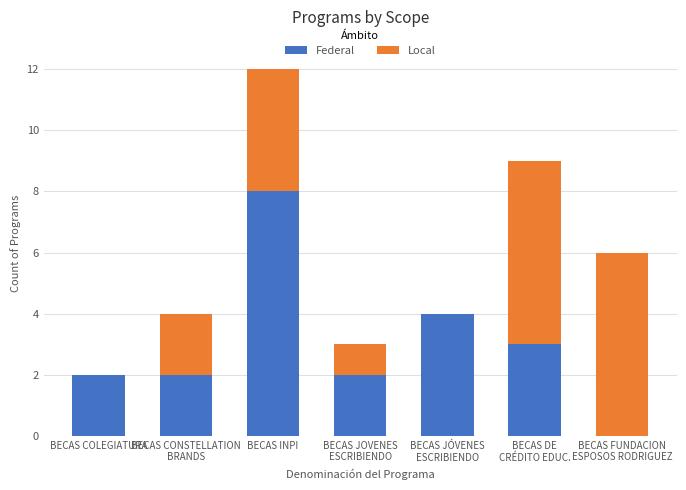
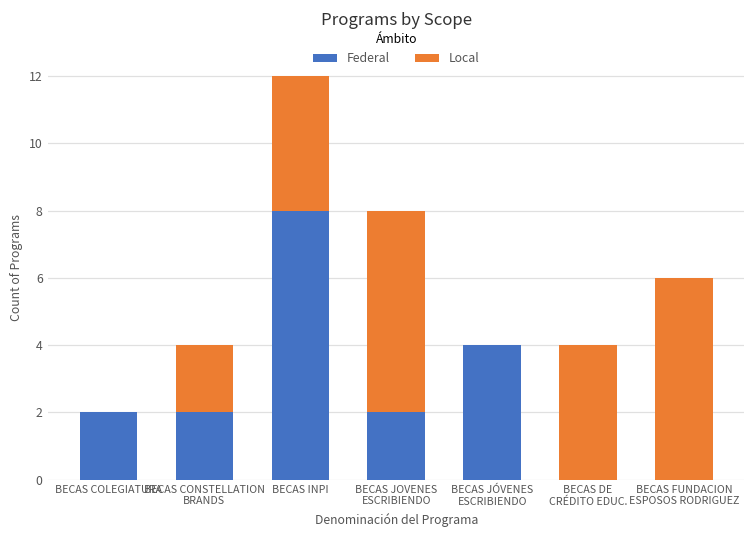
  {
    "Federal": {
      "BECAS CONSTELLATION BRANDS": 2,
      "BECAS INPI": 8,
      "BECAS JOVENES ESCRIBIENDO": 2,
      "BECAS JÓVENES ESCRIBIENDO": 4,
-     "BECAS DE CRÉDITO EDUC.": 3,
+     "BECAS DE CRÉDITO EDUC.": 0,
      "BECAS FUNDACION ESPOSOS RODRIGUEZ": 0
    },
    "Local": {
      "BECAS CONSTELLATION BRANDS": 2,
      "BECAS INPI": 4,
-     "BECAS JOVENES ESCRIBIENDO": 1,
+     "BECAS JOVENES ESCRIBIENDO": 6,
      "BECAS JÓVENES ESCRIBIENDO": 0,
-     "BECAS DE CRÉDITO EDUC.": 6,
+     "BECAS DE CRÉDITO EDUC.": 4,
      "BECAS FUNDACION ESPOSOS RODRIGUEZ": 6
    }
  }
